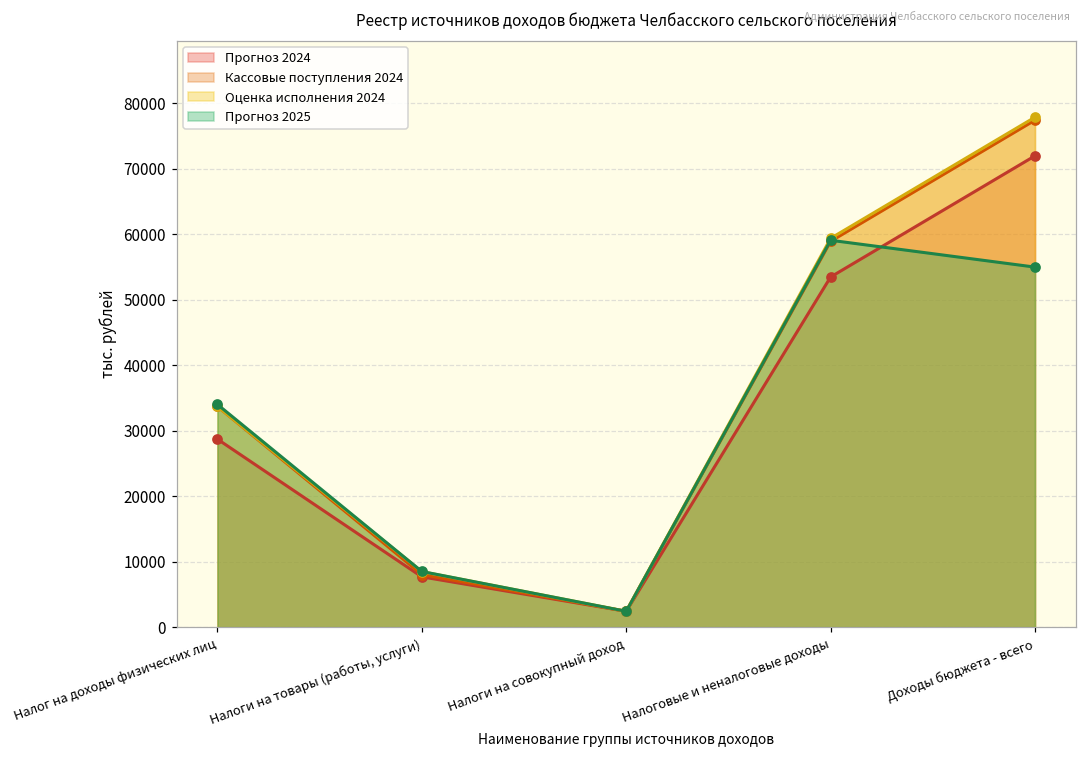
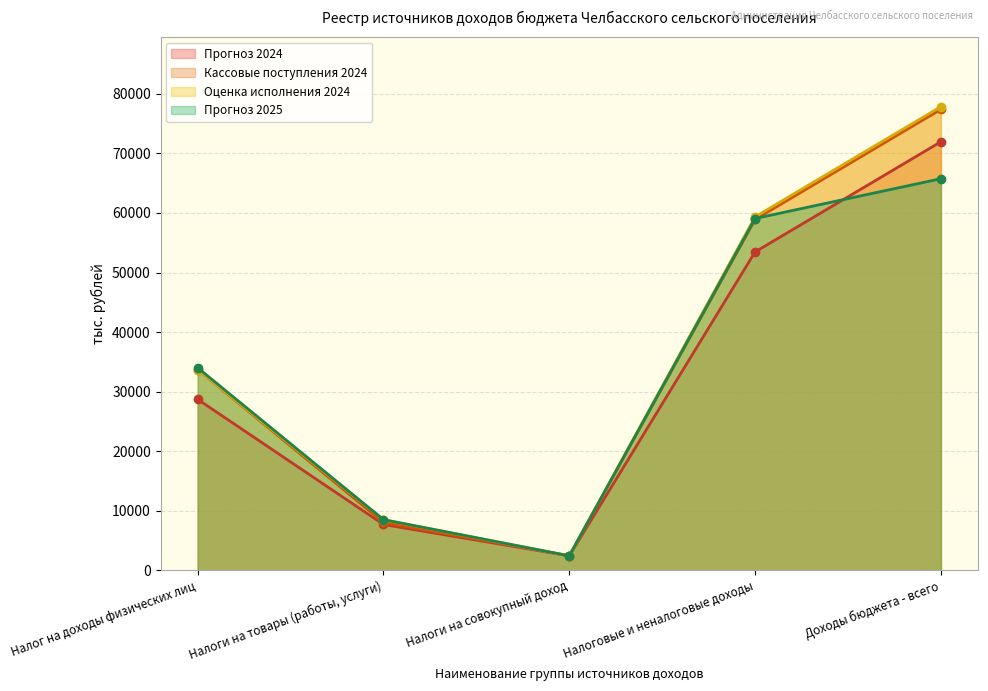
  {
    "Прогноз 2025": {
-     "Доходы бюджета - всего": 55000
+     "Доходы бюджета - всего": 66000
    }
  }
